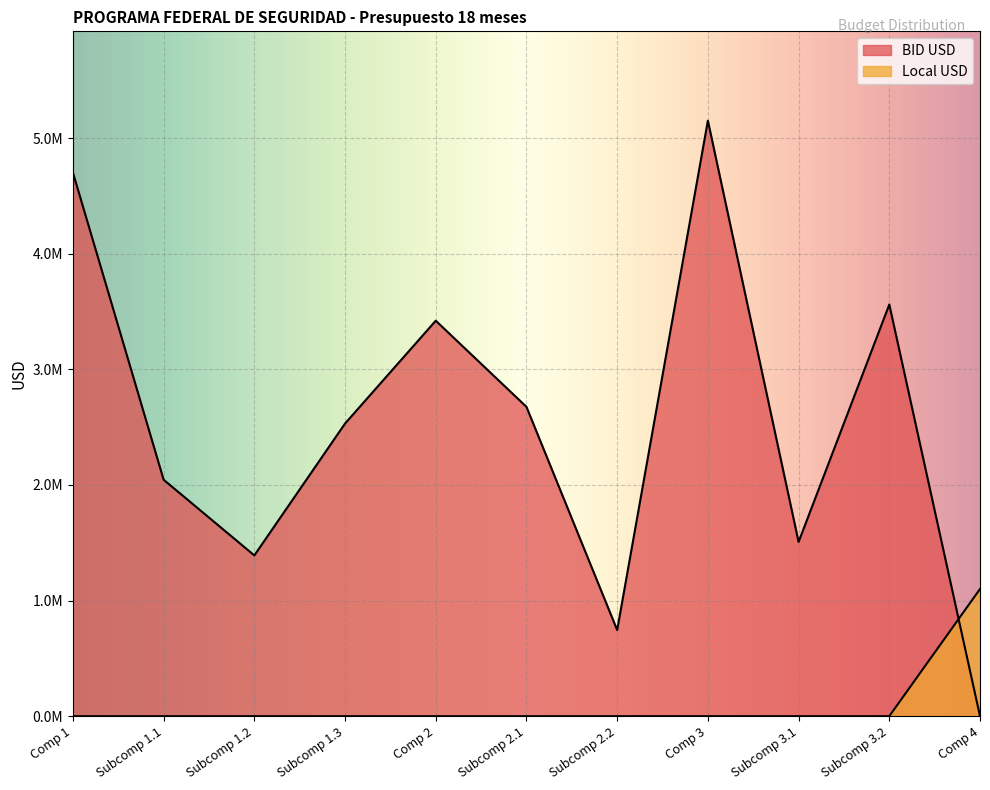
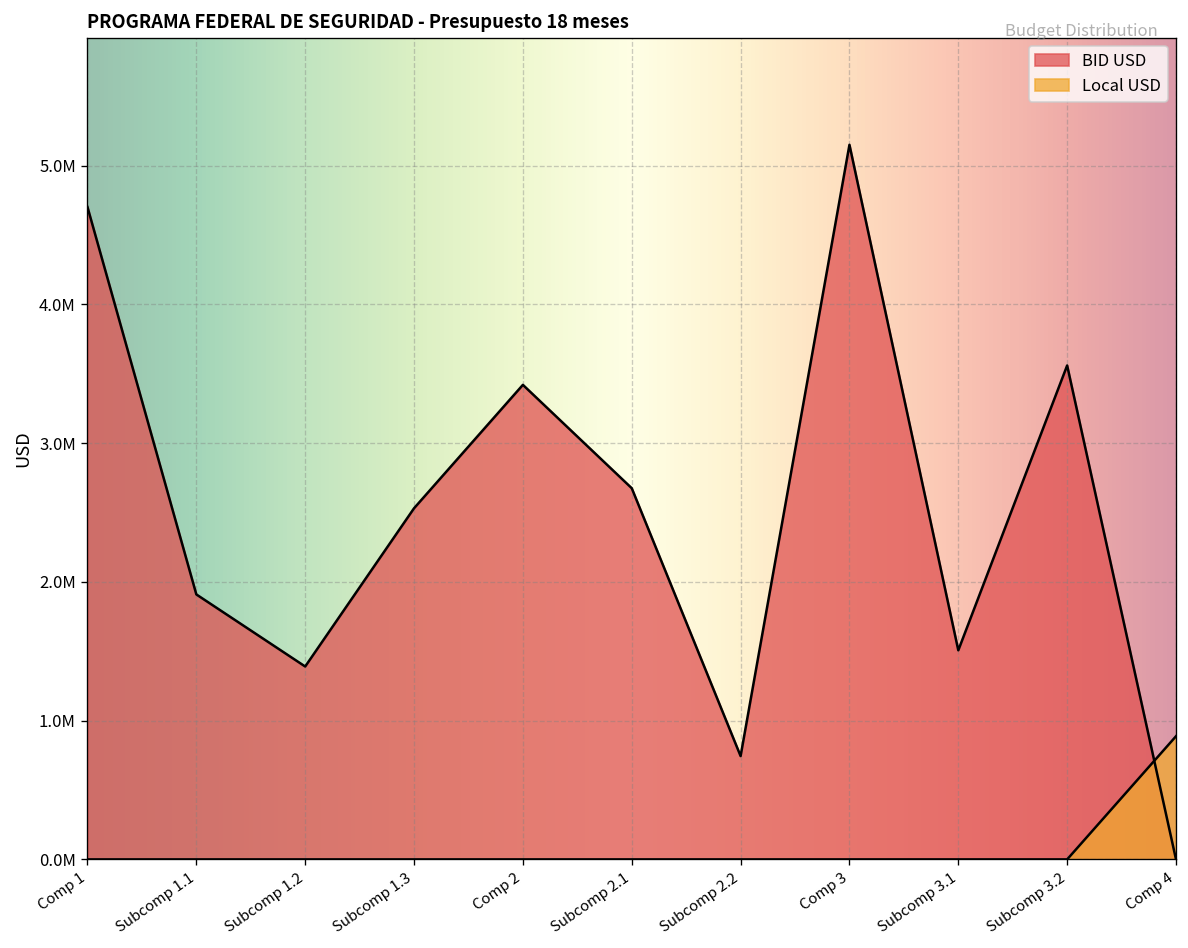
  {
    "BID USD": {
      "Comp 1": 4700000,
-     "Subcomp 1.1": 2050000,
+     "Subcomp 1.1": 1910000,
      "Subcomp 1.2": 1390000,
      "Subcomp 1.3": 2530000,
      "Comp 2": 3420000,
      "Subcomp 2.1": 2680000,
      "Subcomp 2.2": 750000,
      "Comp 3": 5150000,
      "Subcomp 3.1": 1510000,
      "Subcomp 3.2": 3560000,
      "Comp 4": 0
    },
    "Local USD": {
      "Comp 1": 0,
      "Subcomp 1.1": 0,
      "Subcomp 1.2": 0,
      "Subcomp 1.3": 0,
      "Comp 2": 0,
      "Subcomp 2.1": 0,
      "Subcomp 2.2": 0,
      "Comp 3": 0,
      "Subcomp 3.1": 0,
      "Subcomp 3.2": 0,
-     "Comp 4": 1100000
+     "Comp 4": 890000
    }
  }
